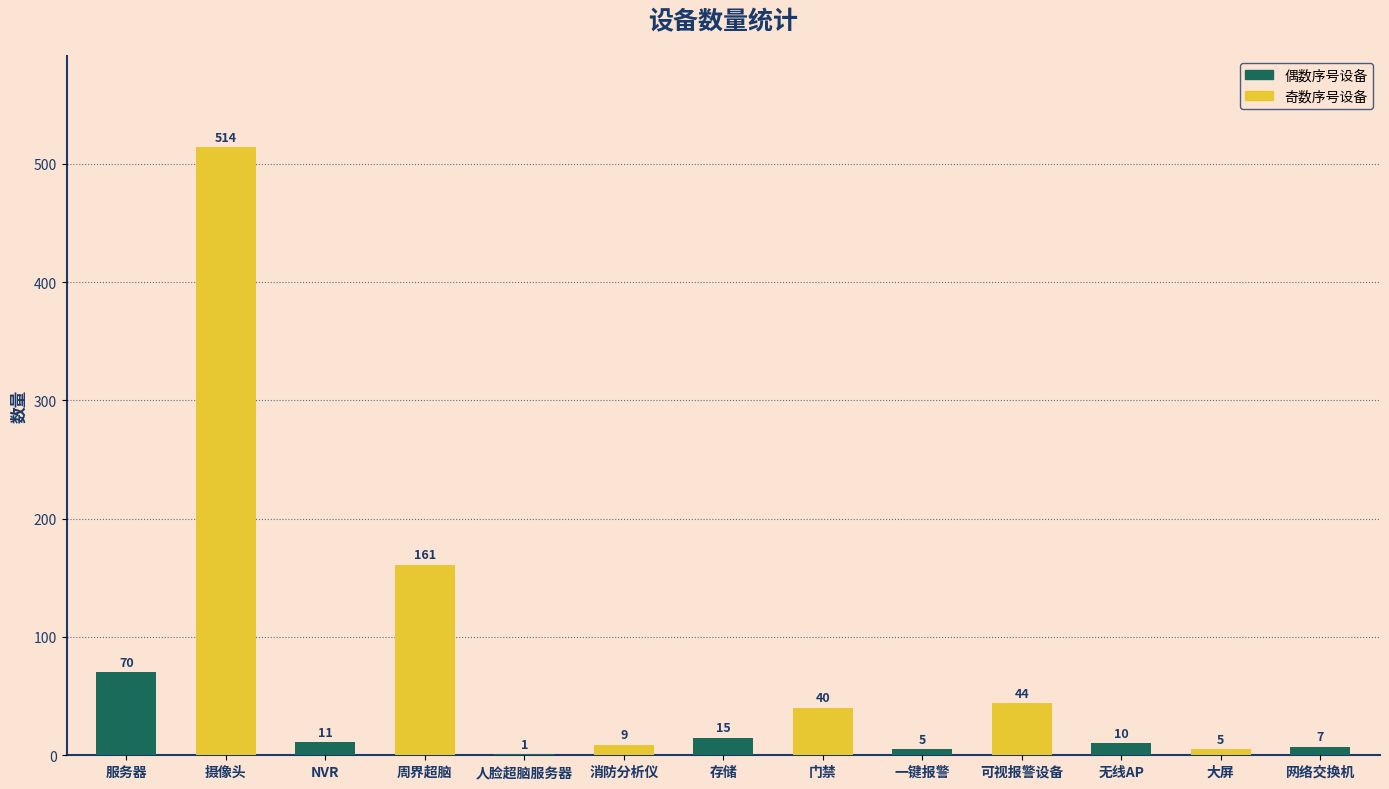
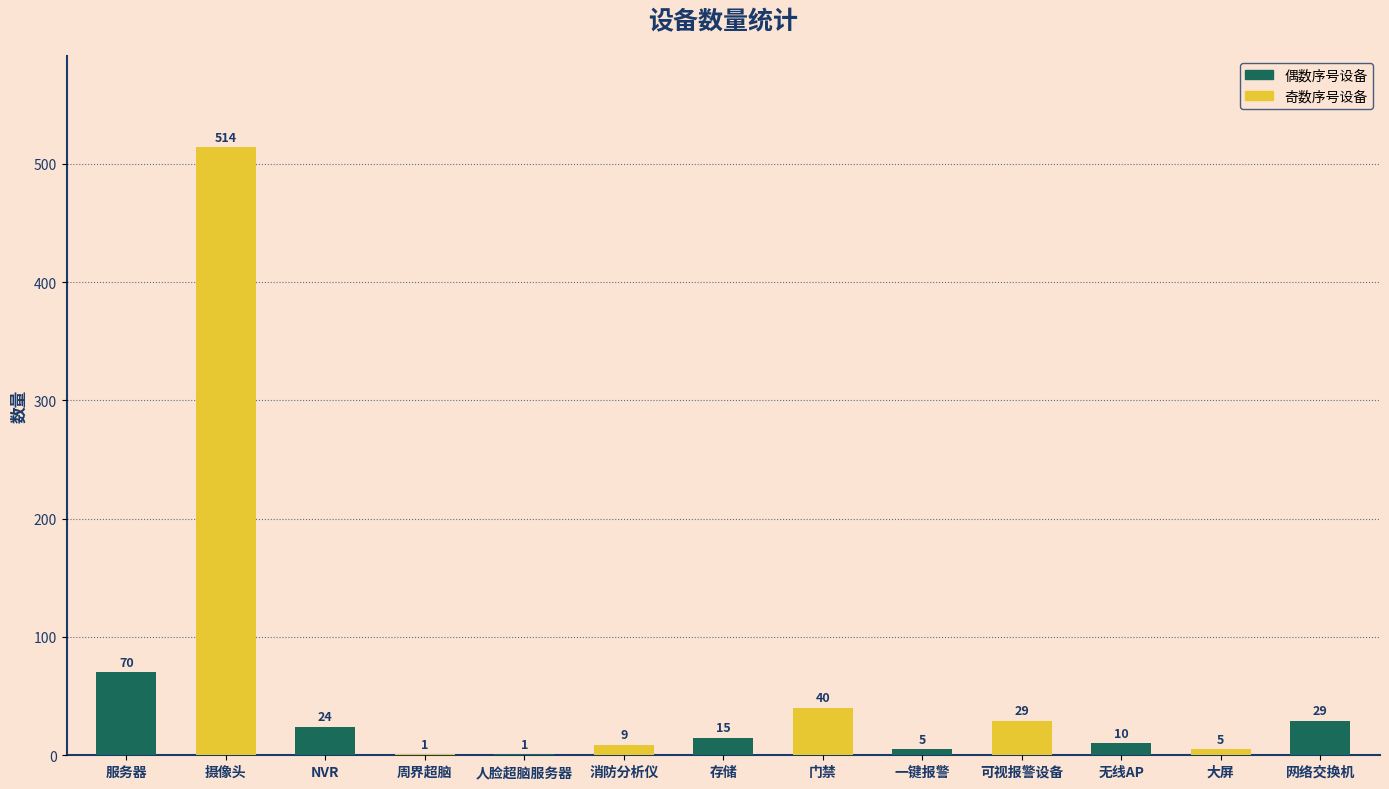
  {
    "服务器": 70,
    "摄像头": 514,
-   "NVR": 11,
-   "周界超脑": 161,
+   "NVR": 24,
+   "周界超脑": 1,
    "人脸超脑服务器": 1,
    "消防分析仪": 9,
    "存储": 15,
    "门禁": 40,
    "一键报警": 5,
-   "可视报警设备": 44,
+   "可视报警设备": 29,
    "无线AP": 10,
    "大屏": 5,
-   "网络交换机": 7
+   "网络交换机": 29
  }
